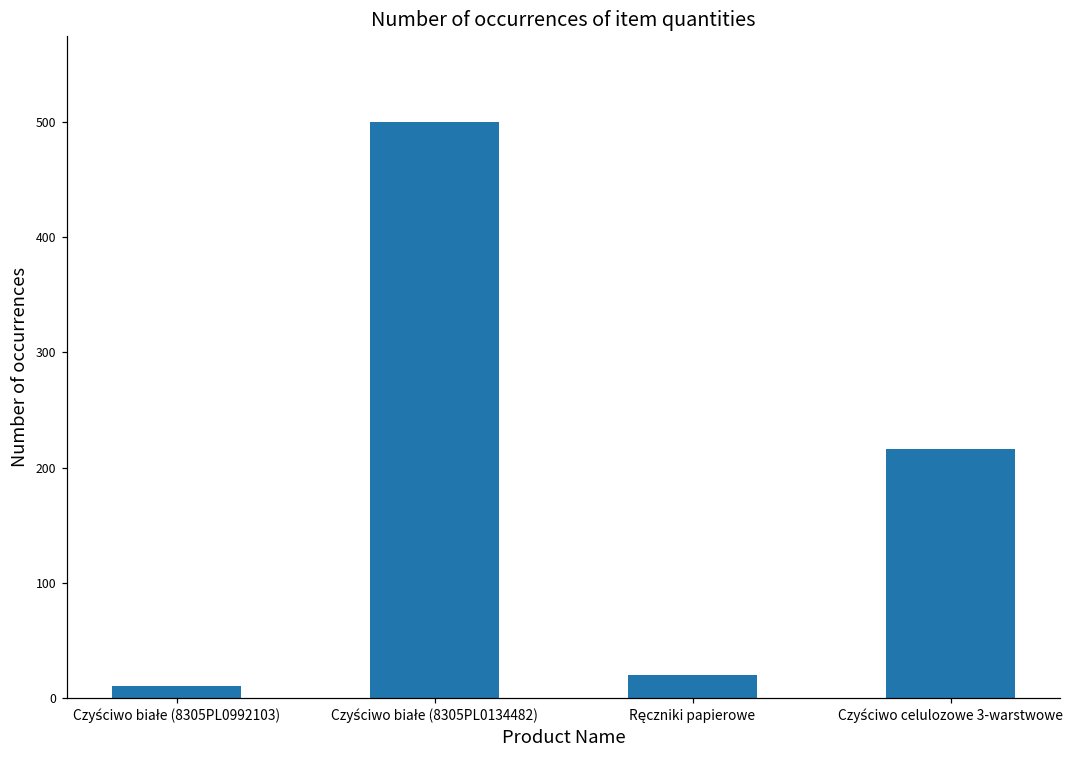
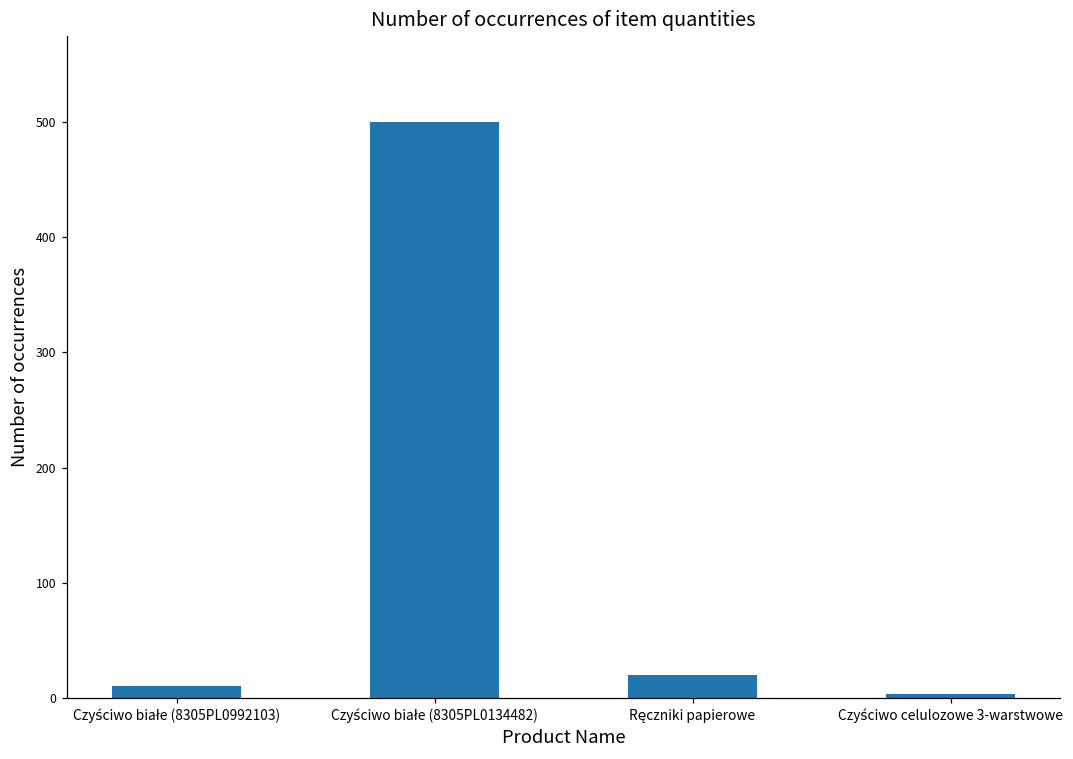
  {
    "Czyściwo białe (8305PL0992103)": 10,
    "Czyściwo białe (8305PL0134482)": 500,
    "Ręczniki papierowe": 20,
-   "Czyściwo celulozowe 3-warstwowe": 216
+   "Czyściwo celulozowe 3-warstwowe": 3
  }
